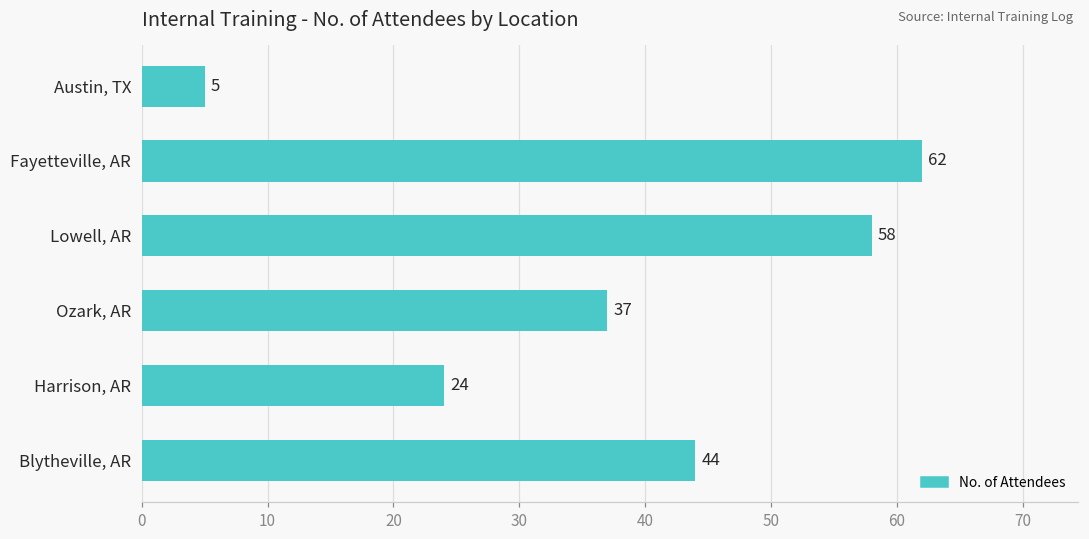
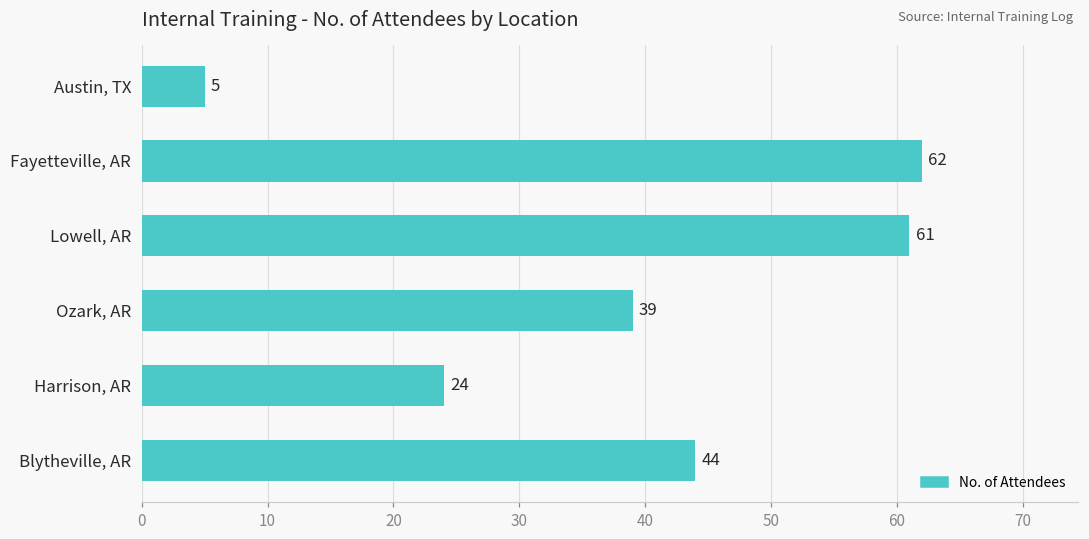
  {
    "Austin, TX": 5,
    "Fayetteville, AR": 62,
-   "Lowell, AR": 58,
-   "Ozark, AR": 37,
+   "Lowell, AR": 61,
+   "Ozark, AR": 39,
    "Harrison, AR": 24,
    "Blytheville, AR": 44
  }
